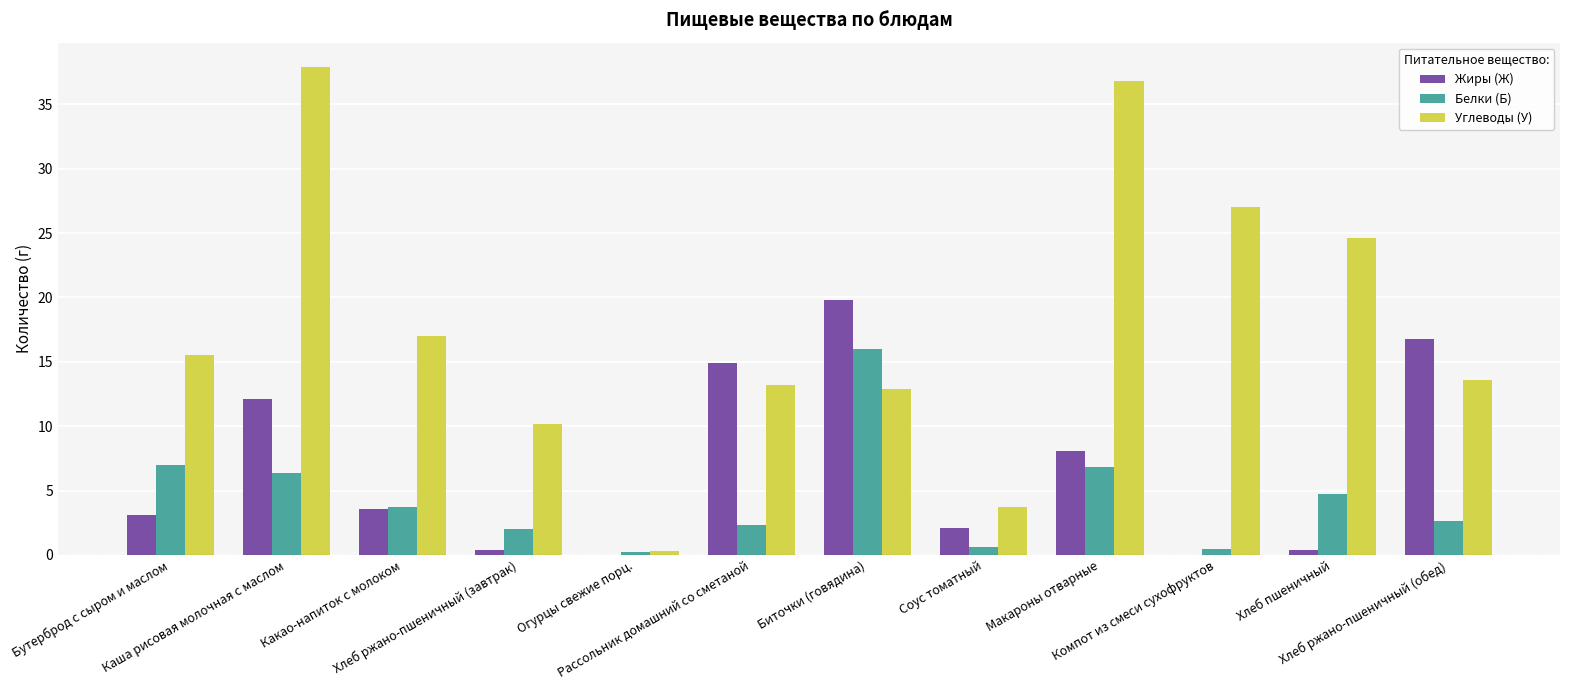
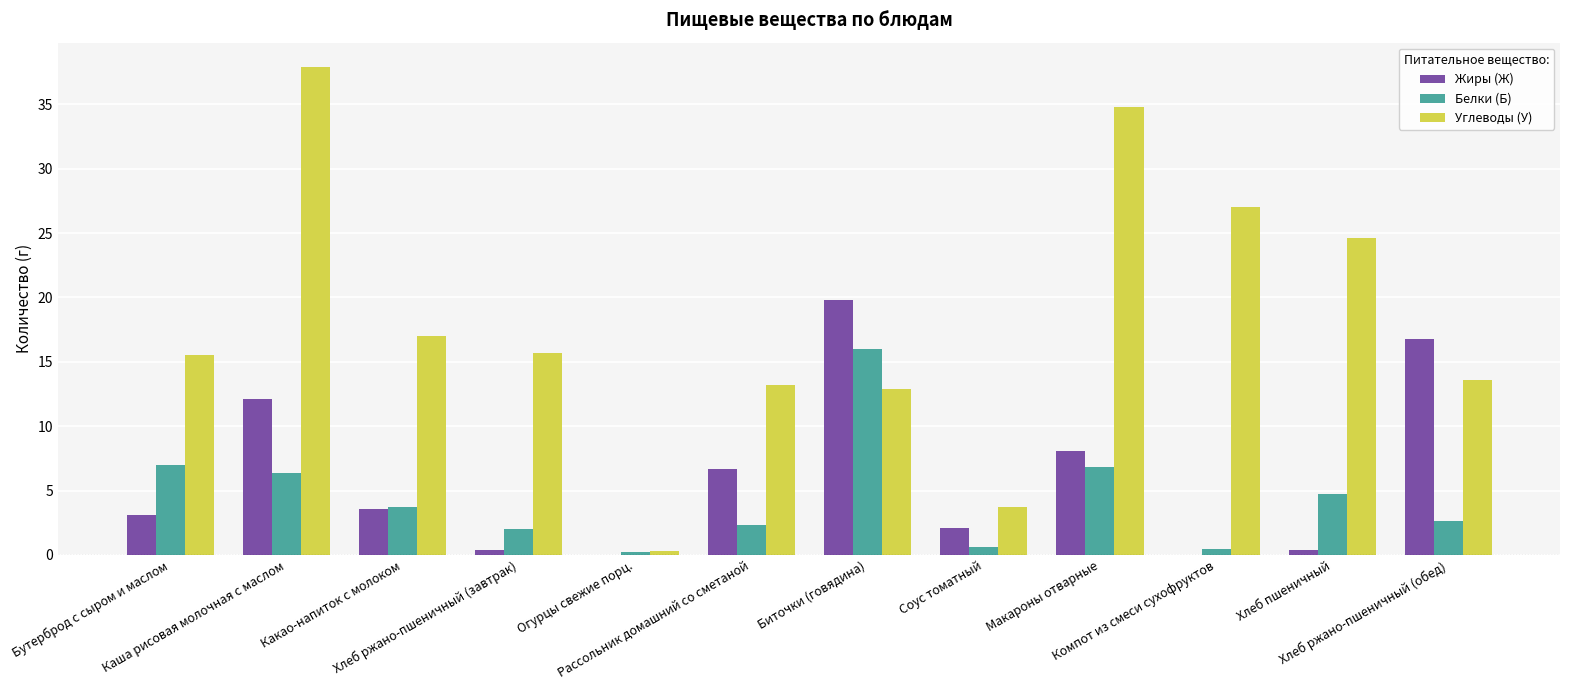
  {
    "Жиры (Ж)": {
      "Бутерброд с сыром и маслом": 3.1,
      "Каша рисовая молочная с маслом": 12.1,
      "Какао-напиток с молоком": 3.6,
      "Хлеб ржано-пшеничный (завтрак)": 0.4,
      "Огурцы свежие порц.": 0.0,
-     "Рассольник домашний со сметаной": 14.9,
+     "Рассольник домашний со сметаной": 6.7,
      "Биточки (говядина)": 19.8,
      "Соус томатный": 2.1,
      "Макароны отварные": 8.1,
      "Компот из смеси сухофруктов": 0.0,
      "Хлеб пшеничный": 0.4,
      "Хлеб ржано-пшеничный (обед)": 16.8
    },
    "Белки (Б)": {
      "Бутерброд с сыром и маслом": 7.0,
      "Каша рисовая молочная с маслом": 6.4,
      "Какао-напиток с молоком": 3.7,
      "Хлеб ржано-пшеничный (завтрак)": 2.0,
      "Огурцы свежие порц.": 0.2,
      "Рассольник домашний со сметаной": 2.3,
      "Биточки (говядина)": 16.0,
      "Соус томатный": 0.6,
      "Макароны отварные": 6.8,
      "Компот из смеси сухофруктов": 0.5,
      "Хлеб пшеничный": 4.7,
      "Хлеб ржано-пшеничный (обед)": 2.6
    },
    "Углеводы (У)": {
      "Бутерброд с сыром и маслом": 15.5,
      "Каша рисовая молочная с маслом": 37.9,
      "Какао-напиток с молоком": 17.0,
-     "Хлеб ржано-пшеничный (завтрак)": 10.2,
+     "Хлеб ржано-пшеничный (завтрак)": 15.7,
      "Огурцы свежие порц.": 0.3,
      "Рассольник домашний со сметаной": 13.2,
      "Биточки (говядина)": 12.9,
      "Соус томатный": 3.7,
-     "Макароны отварные": 36.8,
+     "Макароны отварные": 34.8,
      "Компот из смеси сухофруктов": 27.0,
      "Хлеб пшеничный": 24.6,
      "Хлеб ржано-пшеничный (обед)": 13.6
    }
  }
